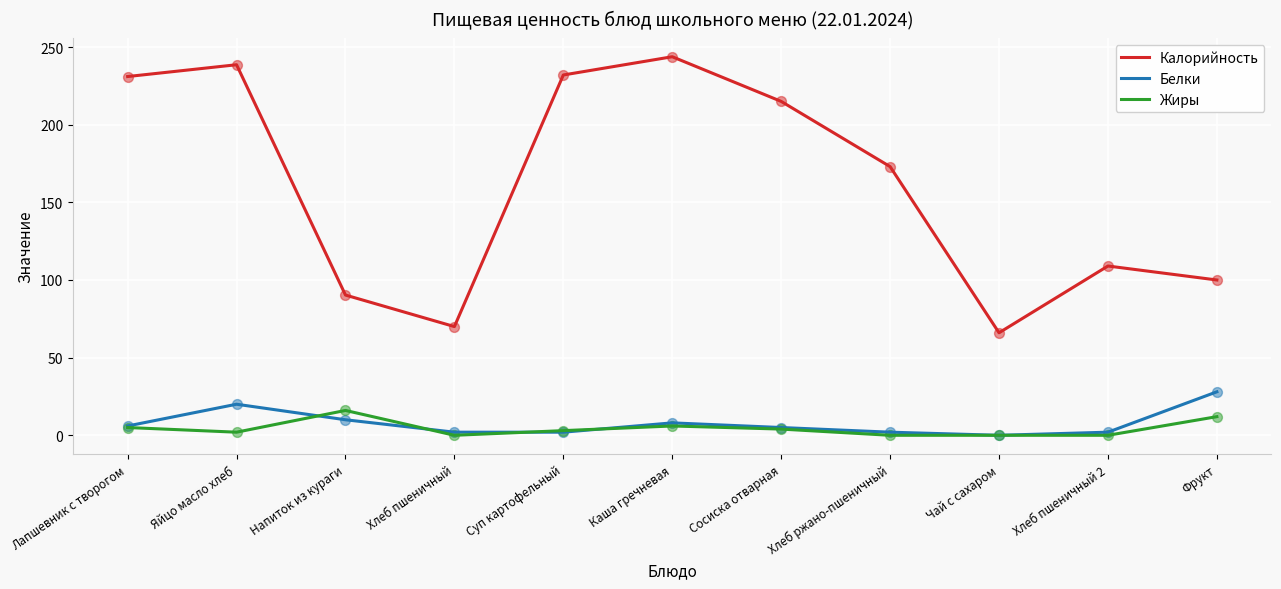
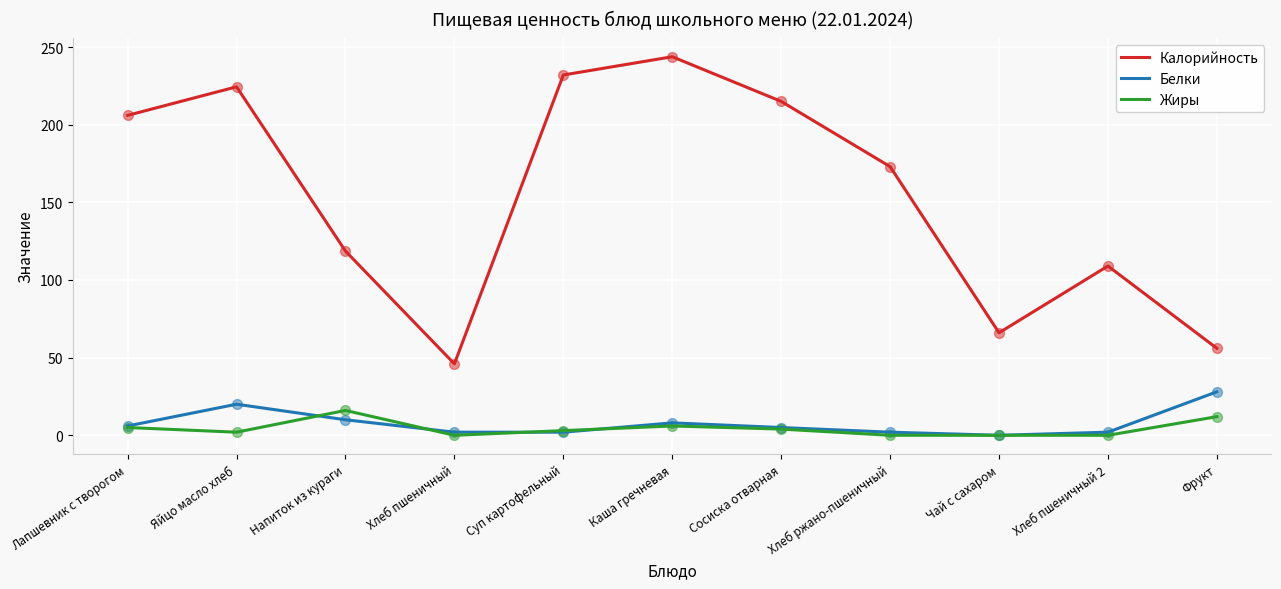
  {
    "Калорийность": {
-     "Лапшевник с творогом": 231,
-     "Яйцо масло хлеб": 239,
-     "Напиток из кураги": 90,
-     "Хлеб пшеничный": 70,
+     "Лапшевник с творогом": 206,
+     "Яйцо масло хлеб": 224,
+     "Напиток из кураги": 119,
+     "Хлеб пшеничный": 46,
      "Суп картофельный": 232,
      "Каша гречневая": 244,
      "Сосиска отварная": 215,
      "Хлеб ржано-пшеничный": 173,
      "Чай с сахаром": 66,
      "Хлеб пшеничный 2": 109,
-     "Фрукт": 100
+     "Фрукт": 56
    },
    "Белки": {
      "Яйцо масло хлеб": 20,
      "Напиток из кураги": 10,
      "Хлеб пшеничный": 2,
      "Каша гречневая": 8,
      "Хлеб ржано-пшеничный": 2,
      "Хлеб пшеничный 2": 2,
      "Фрукт": 28
    },
    "Жиры": {
      "Яйцо масло хлеб": 2,
      "Напиток из кураги": 16,
      "Хлеб пшеничный": 0,
      "Каша гречневая": 6,
      "Хлеб ржано-пшеничный": 0,
      "Хлеб пшеничный 2": 0,
      "Фрукт": 12
    }
  }
